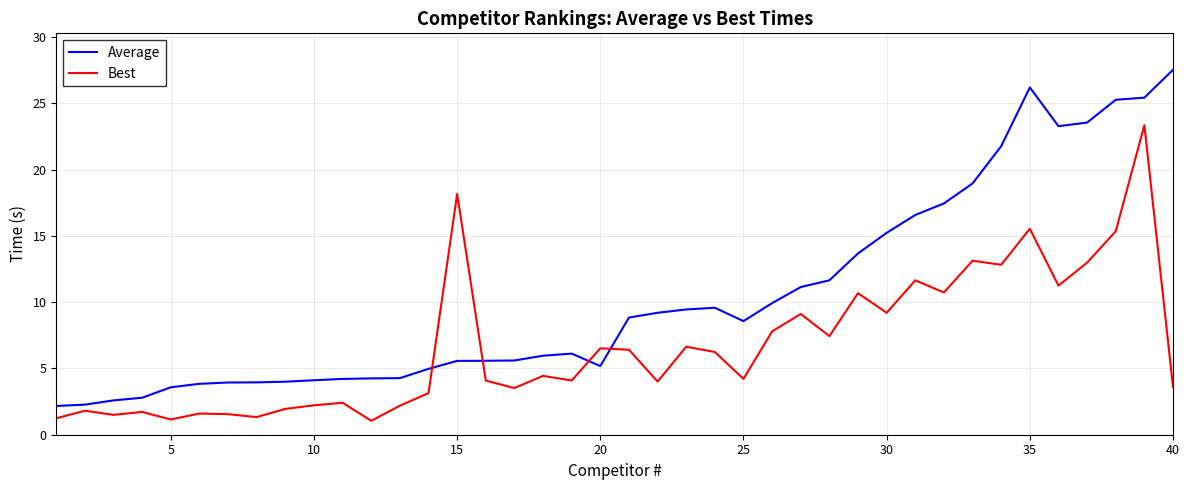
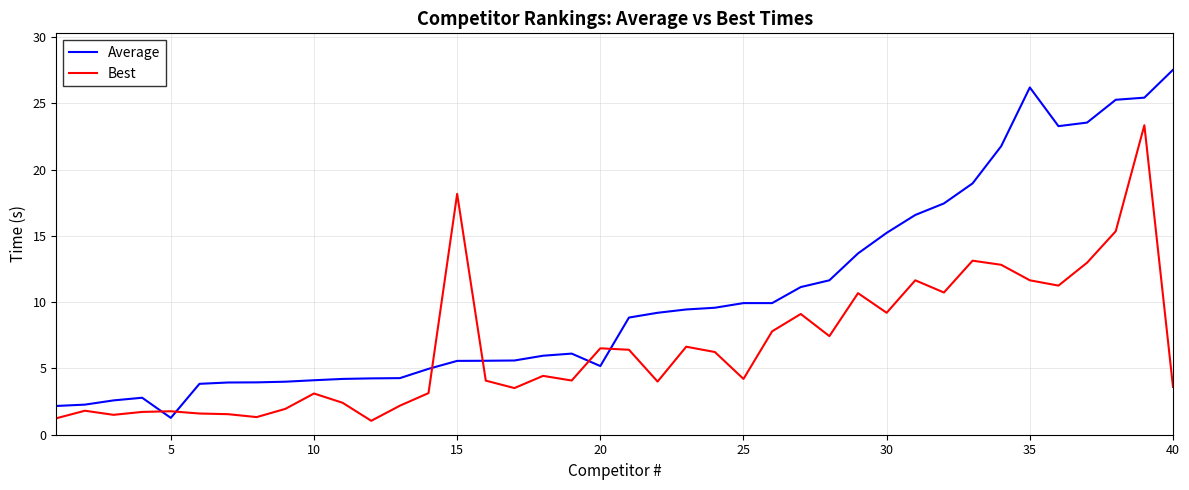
  {
    "Average": {
-     "5": 3.6,
+     "5": 1.3,
      "10": 4.1,
      "15": 5.6,
      "20": 5.2,
-     "25": 8.6,
+     "25": 9.9,
      "30": 15.2,
      "35": 26.2,
      "40": 27.5
    },
    "Best": {
-     "5": 1.2,
-     "10": 2.2,
+     "5": 1.8,
+     "10": 3.1,
      "15": 18.2,
      "20": 6.5,
      "25": 4.2,
      "30": 9.2,
-     "35": 15.5,
+     "35": 11.7,
      "40": 3.6
    }
  }
